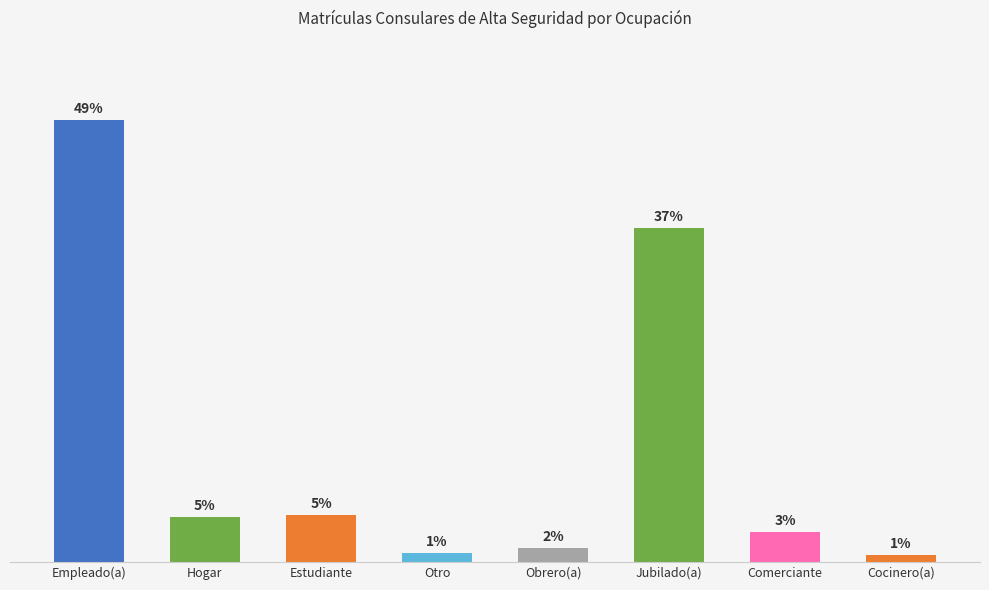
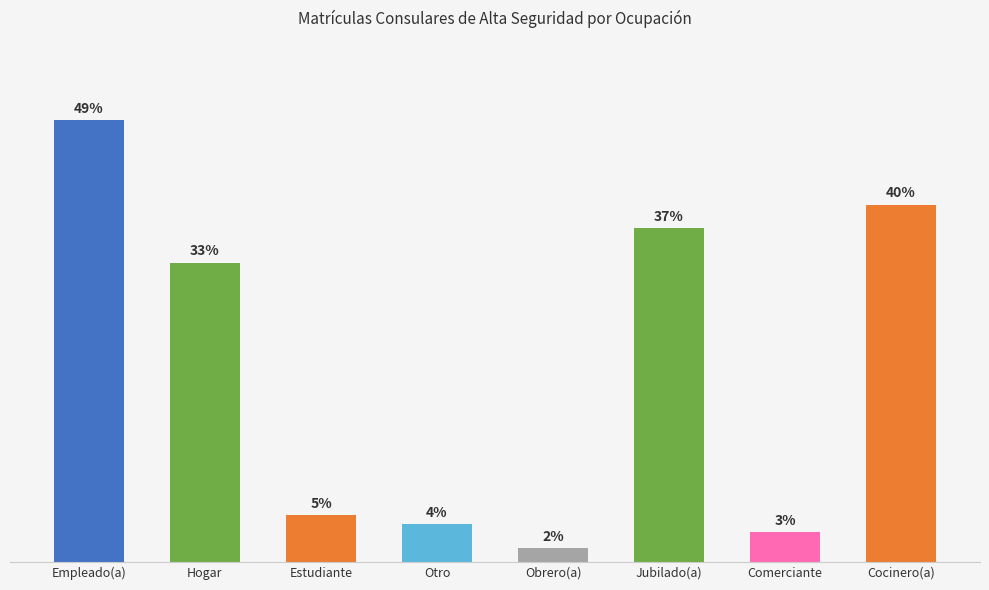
  {
    "Empleado(a)": "49%",
-   "Hogar": "5%",
+   "Hogar": "33%",
    "Estudiante": "5%",
-   "Otro": "1%",
+   "Otro": "4%",
    "Obrero(a)": "2%",
    "Jubilado(a)": "37%",
    "Comerciante": "3%",
-   "Cocinero(a)": "1%"
+   "Cocinero(a)": "40%"
  }
